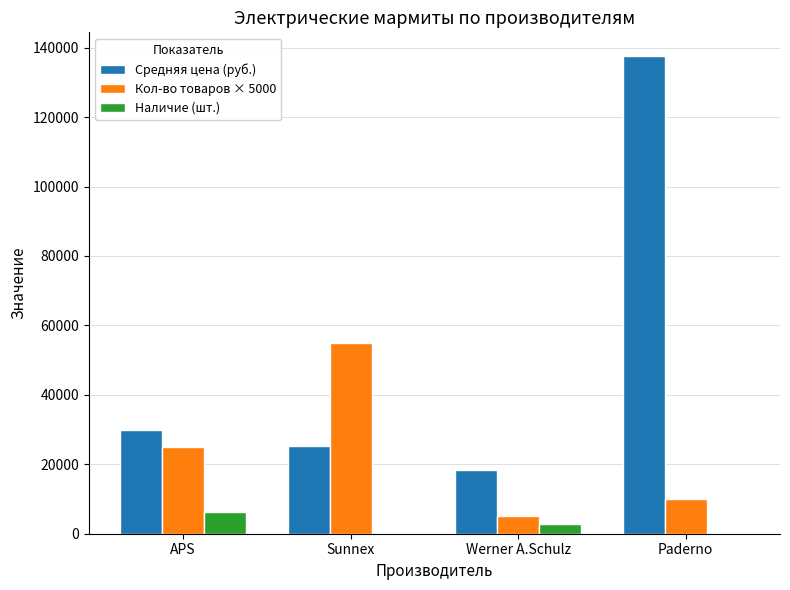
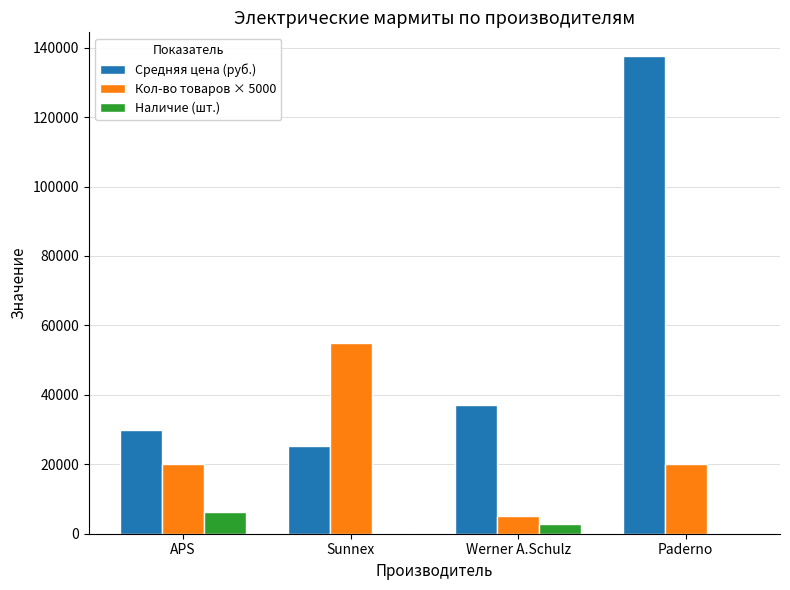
  {
    "Средняя цена (руб.)": {
      "APS": 30000,
      "Sunnex": 25000,
-     "Werner A.Schulz": 18000,
+     "Werner A.Schulz": 37000,
      "Paderno": 138000
    },
    "Кол-во товаров × 5000": {
-     "APS": 25000,
+     "APS": 20000,
      "Sunnex": 55000,
      "Werner A.Schulz": 5000,
-     "Paderno": 10000
+     "Paderno": 20000
    },
    "Наличие (шт.)": {
      "APS": 6000,
      "Werner A.Schulz": 3000,
      "Paderno": 0
    }
  }
